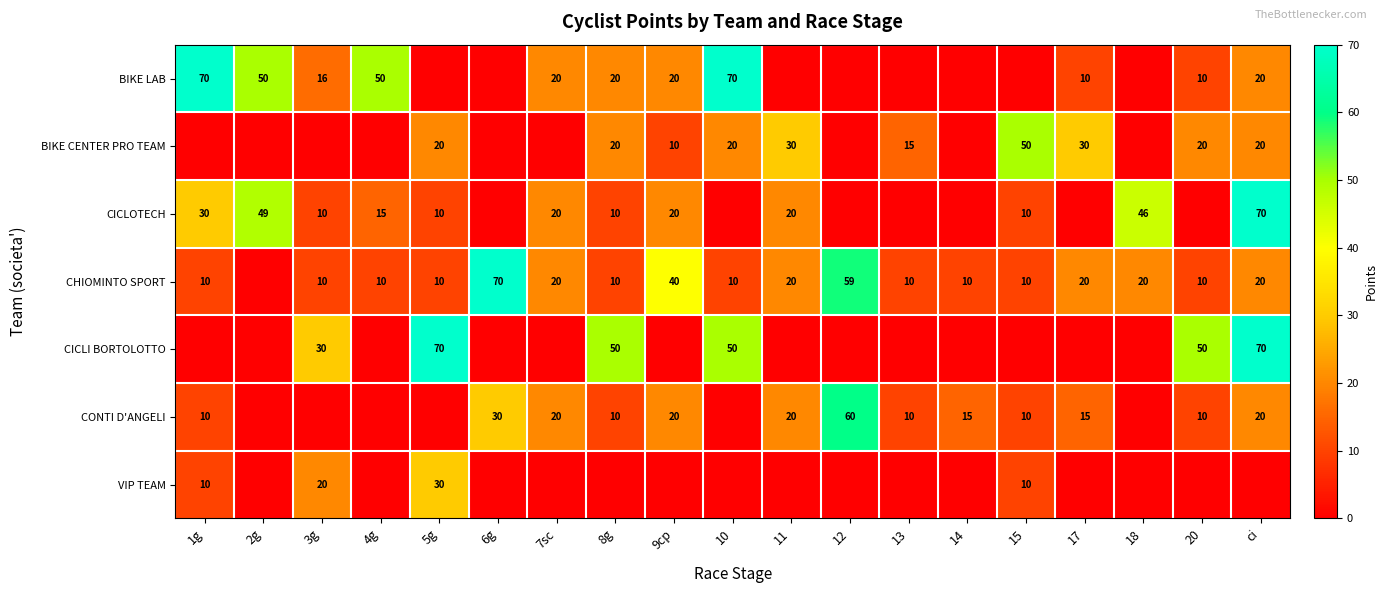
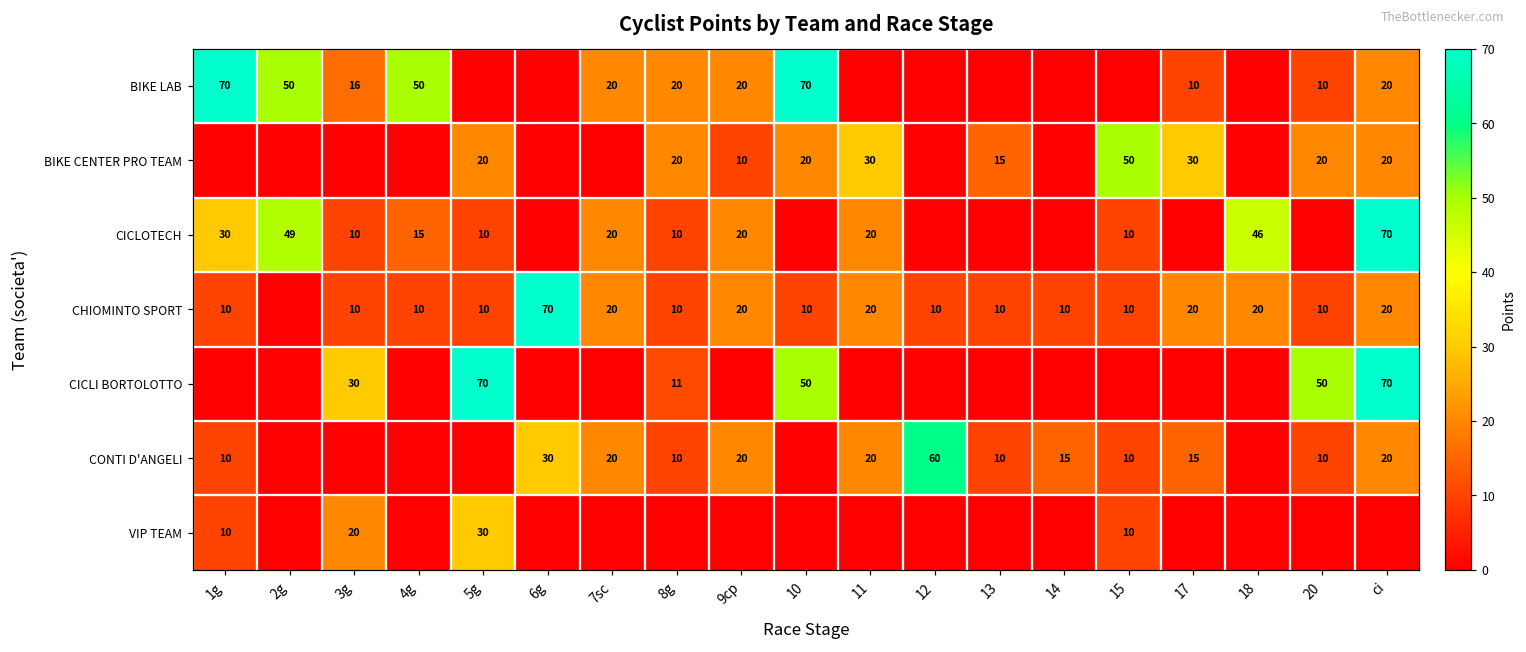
  {
    "BIKE LAB": {
      "1g": 70,
      "2g": 50,
      "3g": 16,
      "4g": 50,
      "7sc": 20,
      "8g": 20,
      "9cp": 20,
      "10": 70,
      "17": 10,
      "20": 10,
      "ci": 20
    },
    "BIKE CENTER PRO TEAM": {
      "5g": 20,
      "8g": 20,
      "9cp": 10,
      "10": 20,
      "11": 30,
      "13": 15,
      "15": 50,
      "17": 30,
      "20": 20,
      "ci": 20
    },
    "CICLOTECH": {
      "1g": 30,
      "2g": 49,
      "3g": 10,
      "4g": 15,
      "5g": 10,
      "7sc": 20,
      "8g": 10,
      "9cp": 20,
      "11": 20,
      "15": 10,
      "18": 46,
      "ci": 70
    },
    "CHIOMINTO SPORT": {
      "1g": 10,
      "3g": 10,
      "4g": 10,
      "5g": 10,
      "6g": 70,
      "7sc": 20,
      "8g": 10,
-     "9cp": 40,
+     "9cp": 20,
      "10": 10,
      "11": 20,
-     "12": 59,
+     "12": 10,
      "13": 10,
      "14": 10,
      "15": 10,
      "17": 20,
      "18": 20,
      "20": 10,
      "ci": 20
    },
    "CICLI BORTOLOTTO": {
      "3g": 30,
      "5g": 70,
-     "8g": 50,
+     "8g": 11,
      "10": 50,
      "20": 50,
      "ci": 70
    },
    "CONTI D'ANGELI": {
      "1g": 10,
      "6g": 30,
      "7sc": 20,
      "8g": 10,
      "9cp": 20,
      "11": 20,
      "12": 60,
      "13": 10,
      "14": 15,
      "15": 10,
      "17": 15,
      "20": 10,
      "ci": 20
    },
    "VIP TEAM": {
      "1g": 10,
      "3g": 20,
      "5g": 30,
      "15": 10
    }
  }
